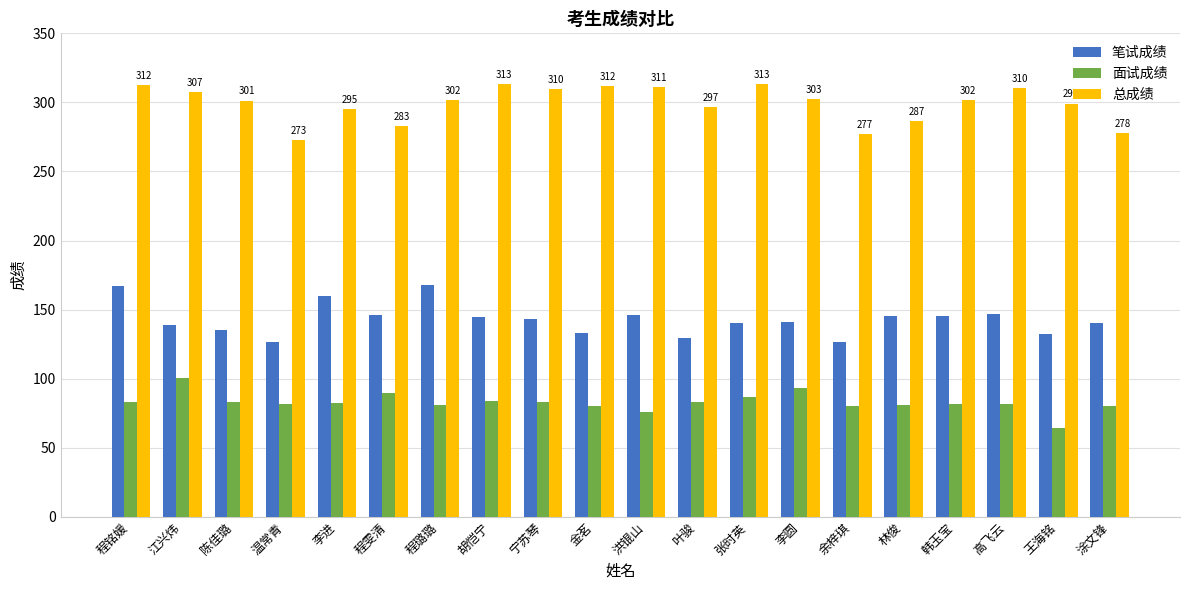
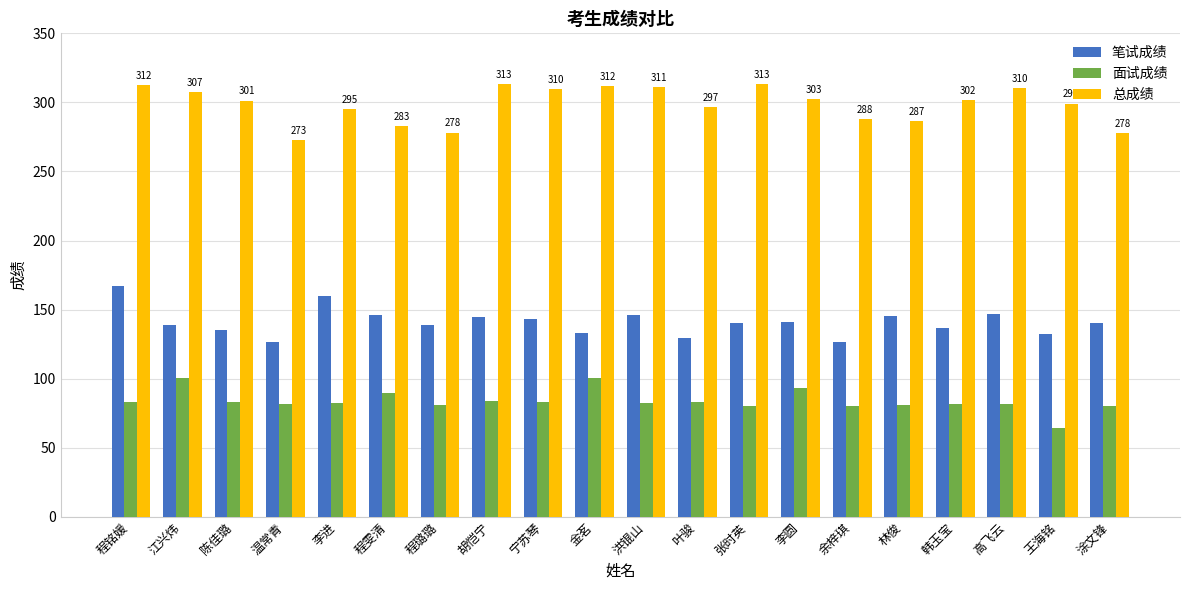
  {
    "笔试成绩": {
      "程铭媛": 167,
      "江兴炜": 139,
      "陈佳璐": 136,
      "温常青": 127,
      "李进": 160,
      "程雯清": 146,
-     "程璐璐": 168,
+     "程璐璐": 139,
      "胡恺宁": 145,
      "宁苏琴": 143,
      "金茗": 133,
      "洪锟山": 146,
      "叶骏": 130,
      "张时英": 140,
      "李圆": 141,
      "余梓琪": 127,
      "林俊": 145,
-     "韩玉宝": 146,
+     "韩玉宝": 137,
      "高飞云": 147,
      "王海铭": 132,
      "涂文锋": 141
    },
    "面试成绩": {
      "程铭媛": 83,
      "江兴炜": 101,
      "陈佳璐": 83,
      "温常青": 81,
      "李进": 83,
      "程雯清": 90,
      "程璐璐": 81,
      "胡恺宁": 84,
      "宁苏琴": 83,
-     "金茗": 80,
-     "洪锟山": 76,
+     "金茗": 100,
+     "洪锟山": 82,
      "叶骏": 84,
-     "张时英": 86,
+     "张时英": 80,
      "李圆": 94,
      "余梓琪": 81,
      "林俊": 81,
      "韩玉宝": 81,
      "高飞云": 82,
      "王海铭": 64,
      "涂文锋": 80
    },
    "总成绩": {
      "程铭媛": 312,
      "江兴炜": 307,
      "陈佳璐": 301,
      "温常青": 273,
      "李进": 295,
      "程雯清": 283,
-     "程璐璐": 302,
+     "程璐璐": 278,
      "胡恺宁": 313,
      "宁苏琴": 310,
      "金茗": 312,
      "洪锟山": 311,
      "叶骏": 297,
      "张时英": 313,
      "李圆": 303,
-     "余梓琪": 277,
+     "余梓琪": 288,
      "林俊": 287,
      "韩玉宝": 302,
      "高飞云": 310,
      "王海铭": 299,
      "涂文锋": 278
    }
  }
